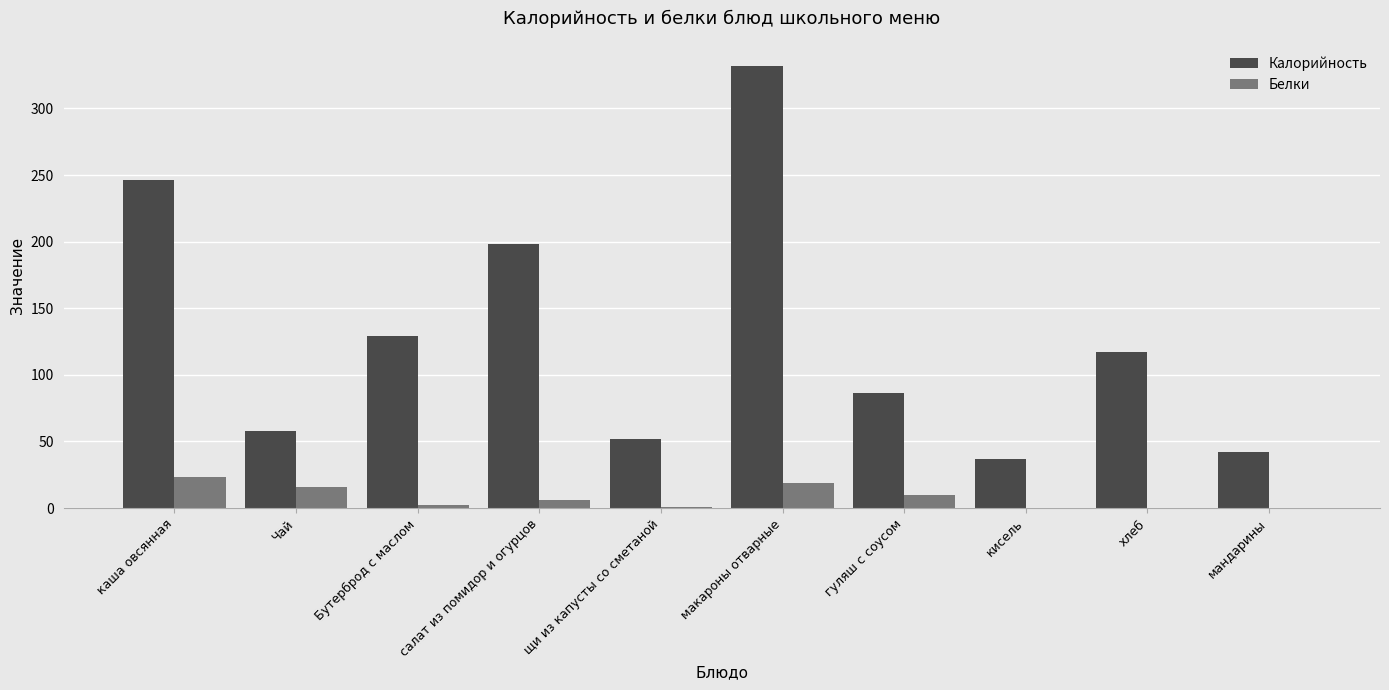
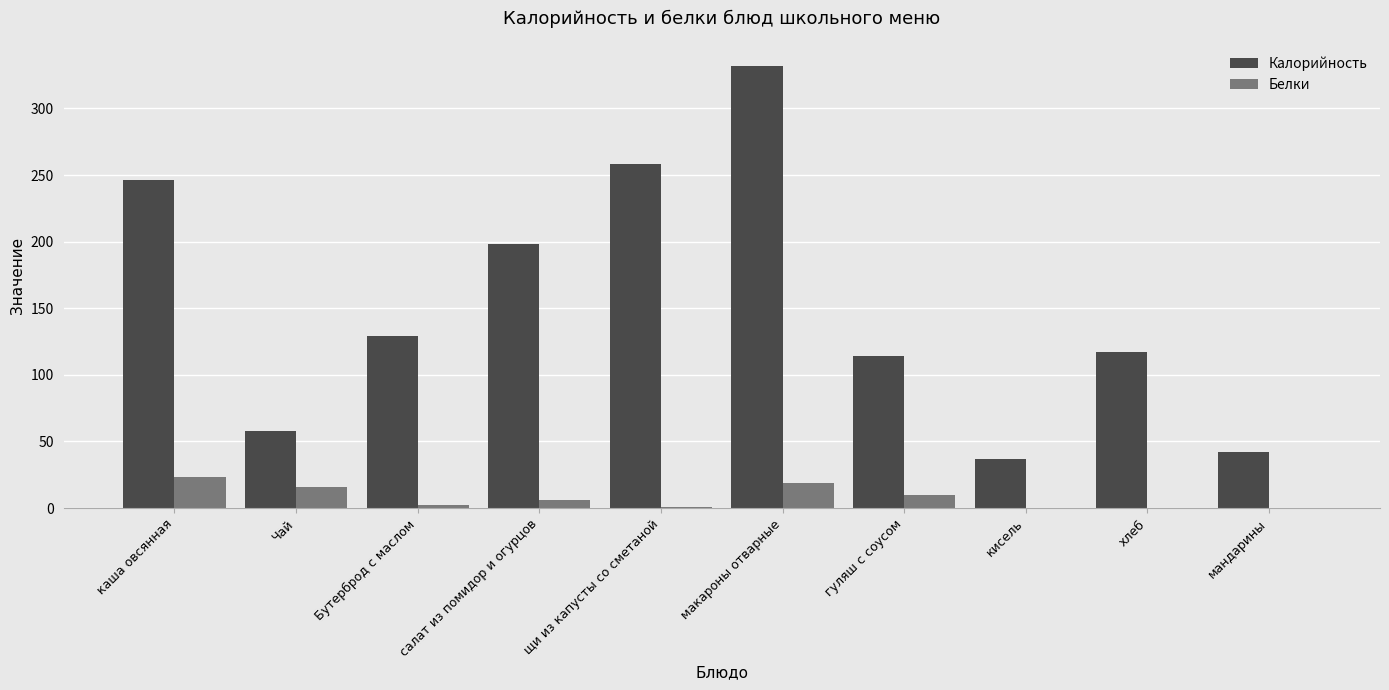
  {
    "Калорийность": {
      "каша овсянная": 246,
      "Чай": 58,
      "Бутерброд с маслом": 129,
      "салат из помидор и огурцов": 198,
-     "щи из капусты со сметаной": 52,
+     "щи из капусты со сметаной": 258,
      "макароны отварные": 332,
-     "гуляш с соусом": 86,
+     "гуляш с соусом": 114,
      "кисель": 37,
      "хлеб": 117,
      "мандарины": 42
    },
    "Белки": {
      "каша овсянная": 23,
      "Чай": 16,
      "Бутерброд с маслом": 2,
      "салат из помидор и огурцов": 6,
      "макароны отварные": 19,
      "гуляш с соусом": 10,
      "кисель": 0,
      "хлеб": 0,
      "мандарины": 0
    }
  }
